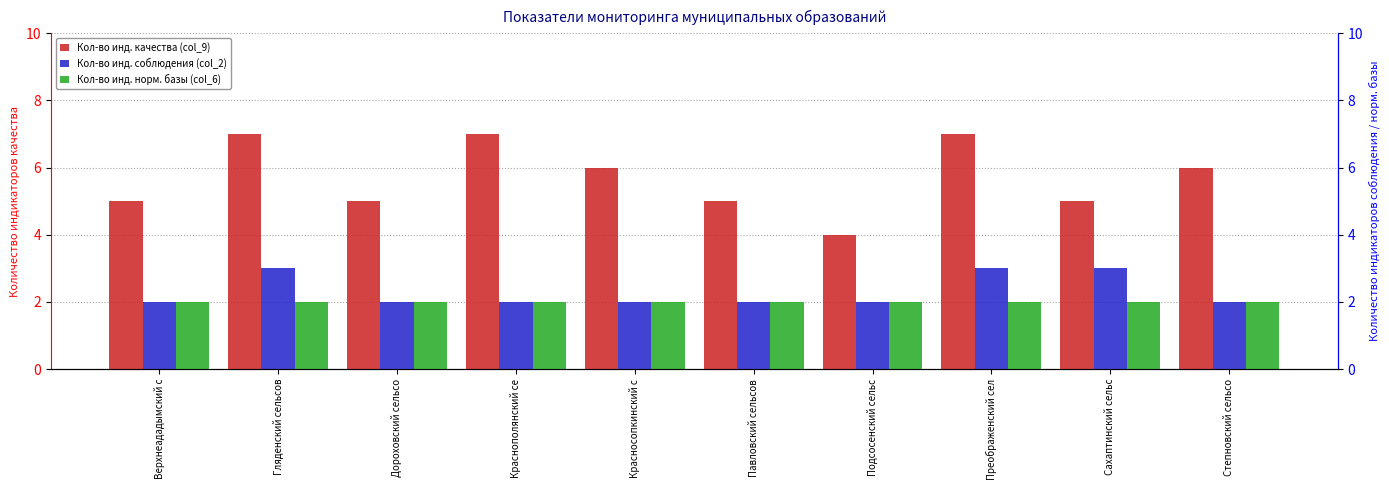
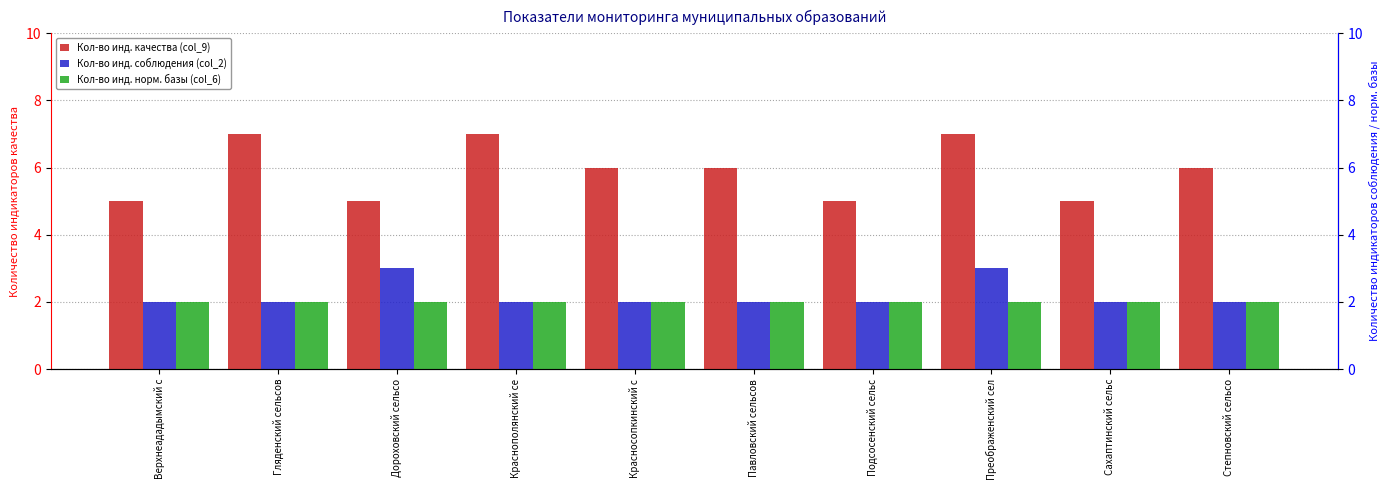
  {
    "Кол-во инд. качества (col_9)": {
      "Верхнеададымский с": 5,
      "Гляденский сельсов": 7,
      "Дороховский сельсо": 5,
      "Краснополянский се": 7,
      "Красносопкинский с": 6,
-     "Павловский сельсов": 5,
-     "Подсосенский сельс": 4,
+     "Павловский сельсов": 6,
+     "Подсосенский сельс": 5,
      "Преображенский сел": 7,
      "Сахаптинский сельс": 5,
      "Степновский сельсо": 6
    },
    "Кол-во инд. соблюдения (col_2)": {
      "Верхнеададымский с": 2,
-     "Гляденский сельсов": 3,
-     "Дороховский сельсо": 2,
+     "Гляденский сельсов": 2,
+     "Дороховский сельсо": 3,
      "Краснополянский се": 2,
      "Красносопкинский с": 2,
      "Павловский сельсов": 2,
      "Подсосенский сельс": 2,
      "Преображенский сел": 3,
-     "Сахаптинский сельс": 3,
+     "Сахаптинский сельс": 2,
      "Степновский сельсо": 2
    },
    "Кол-во инд. норм. базы (col_6)": {
      "Верхнеададымский с": 2,
      "Гляденский сельсов": 2,
      "Дороховский сельсо": 2,
      "Краснополянский се": 2,
      "Красносопкинский с": 2,
      "Павловский сельсов": 2,
      "Подсосенский сельс": 2,
      "Преображенский сел": 2,
      "Сахаптинский сельс": 2,
      "Степновский сельсо": 2
    }
  }
